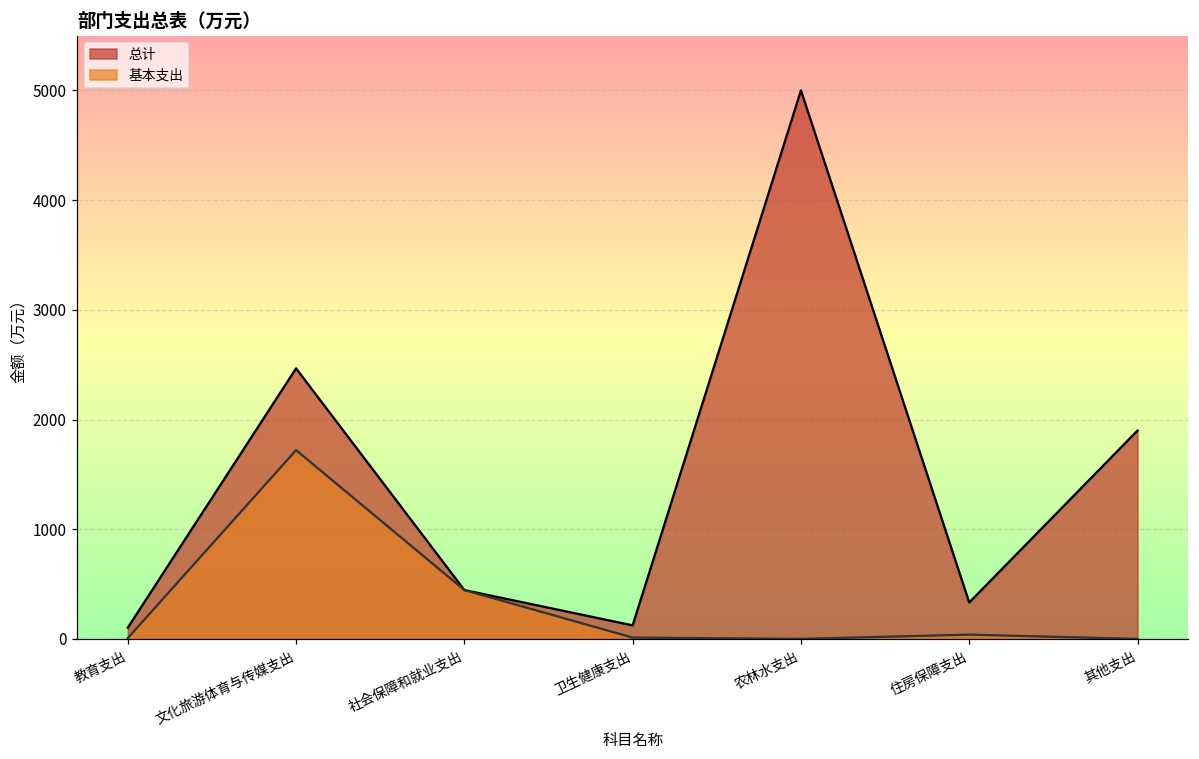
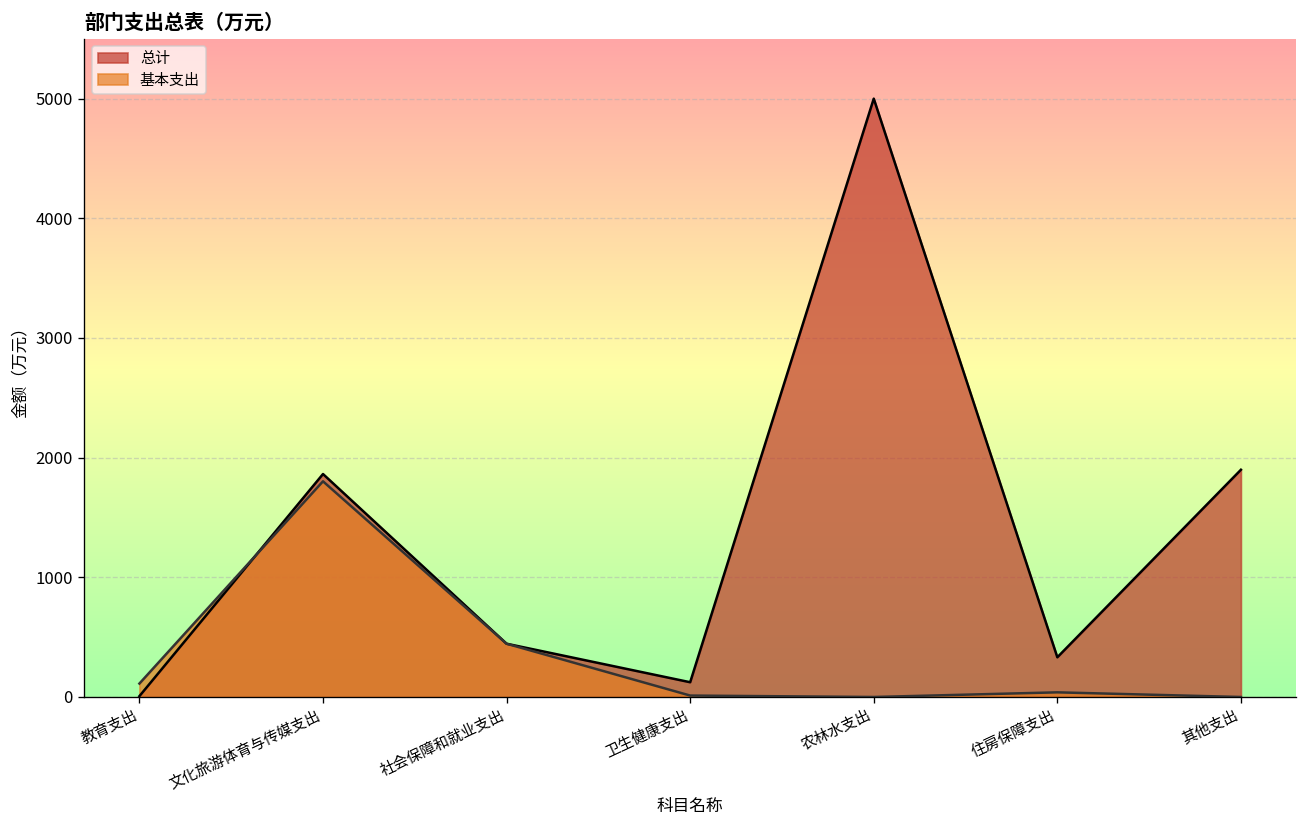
  {
    "总计": {
-     "教育支出": 100,
-     "文化旅游体育与传媒支出": 2500,
+     "教育支出": 0,
+     "文化旅游体育与传媒支出": 1900,
      "卫生健康支出": 100,
      "农林水支出": 5000,
      "住房保障支出": 300,
      "其他支出": 1900
    },
    "基本支出": {
-     "教育支出": 0,
-     "文化旅游体育与传媒支出": 1700,
+     "教育支出": 100,
+     "文化旅游体育与传媒支出": 1800,
      "卫生健康支出": 0,
      "农林水支出": 0,
      "住房保障支出": 0,
      "其他支出": 0
    }
  }
